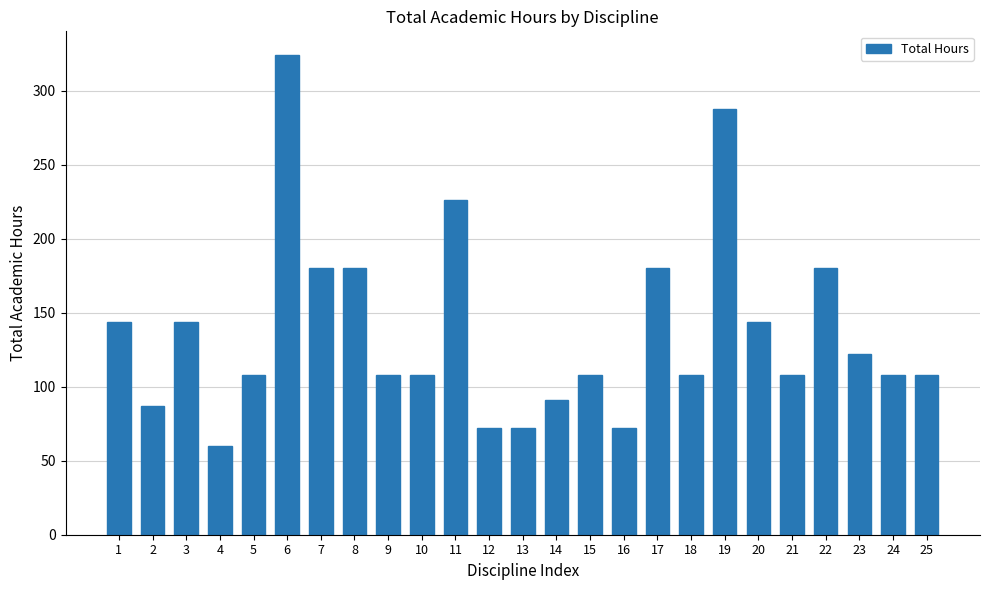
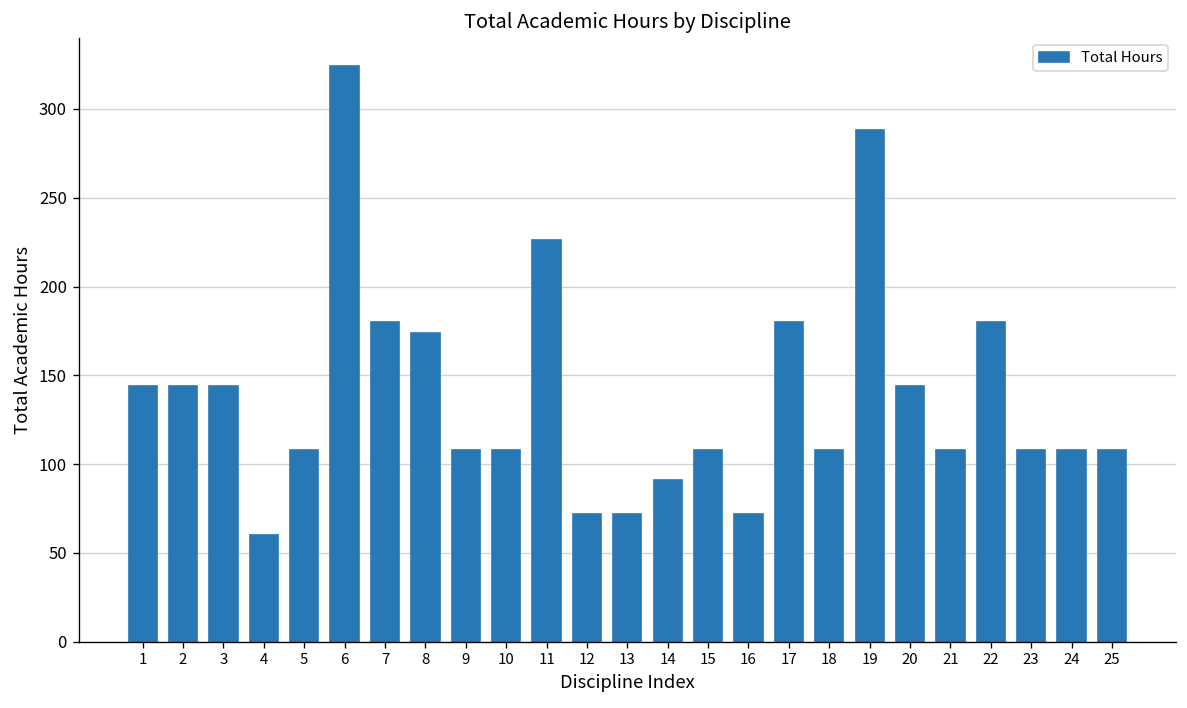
  {
    "1": 144,
-   "2": 87,
+   "2": 144,
    "3": 144,
    "4": 60,
    "5": 108,
    "6": 324,
    "7": 180,
-   "8": 180,
+   "8": 174,
    "9": 108,
    "10": 108,
    "11": 226,
    "12": 72,
    "13": 72,
    "14": 91,
    "15": 108,
    "16": 72,
    "17": 180,
    "18": 108,
    "19": 288,
    "20": 144,
    "21": 108,
    "22": 180,
-   "23": 122,
+   "23": 108,
    "24": 108,
    "25": 108
  }
